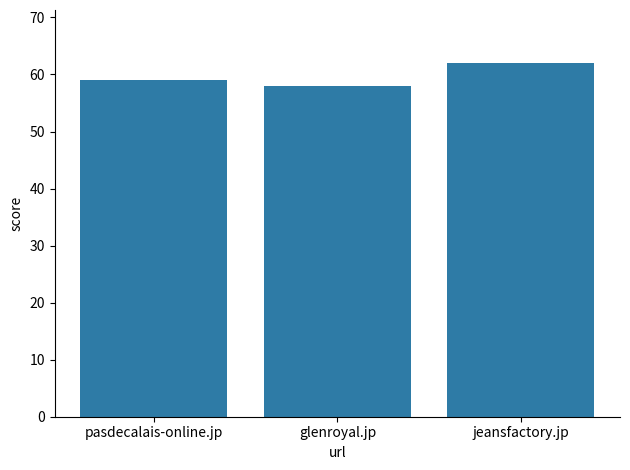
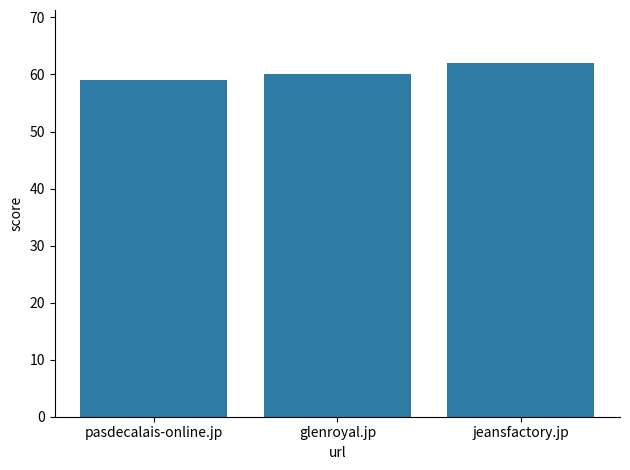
  {
    "pasdecalais-online.jp": 59,
-   "glenroyal.jp": 58,
+   "glenroyal.jp": 60,
    "jeansfactory.jp": 62
  }
